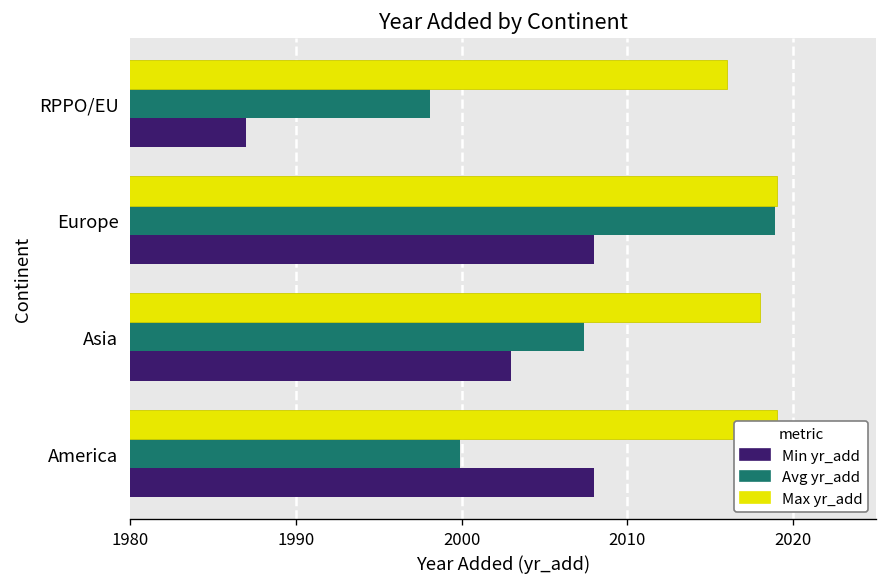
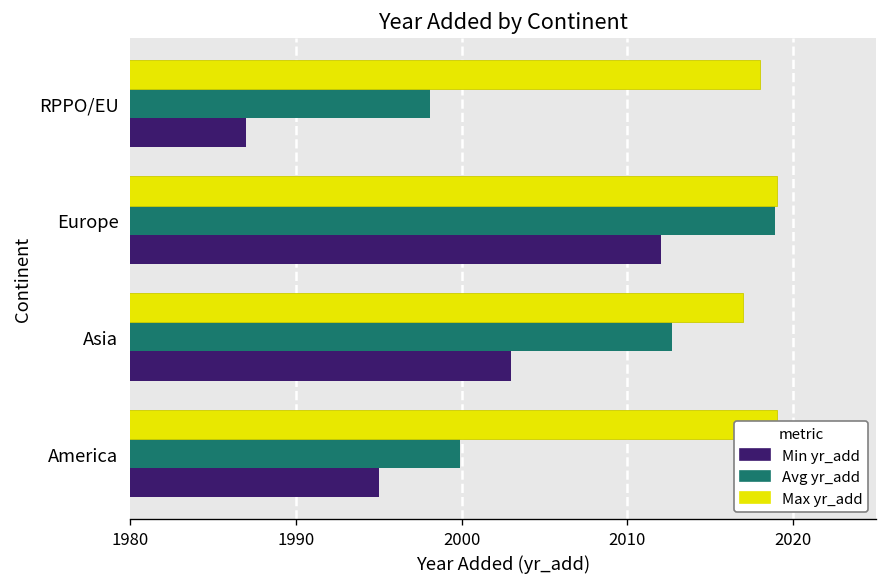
  {
    "Min yr_add": {
      "RPPO/EU": 1987,
-     "Europe": 2008,
+     "Europe": 2012,
      "Asia": 2003,
-     "America": 2008
+     "America": 1995
    },
    "Avg yr_add": {
      "RPPO/EU": 1998.1,
      "Europe": 2018.9,
-     "Asia": 2007.4,
+     "Asia": 2012.7,
      "America": 1999.9
    },
    "Max yr_add": {
-     "RPPO/EU": 2016,
+     "RPPO/EU": 2018,
      "Europe": 2019,
-     "Asia": 2018
+     "Asia": 2017
    }
  }
